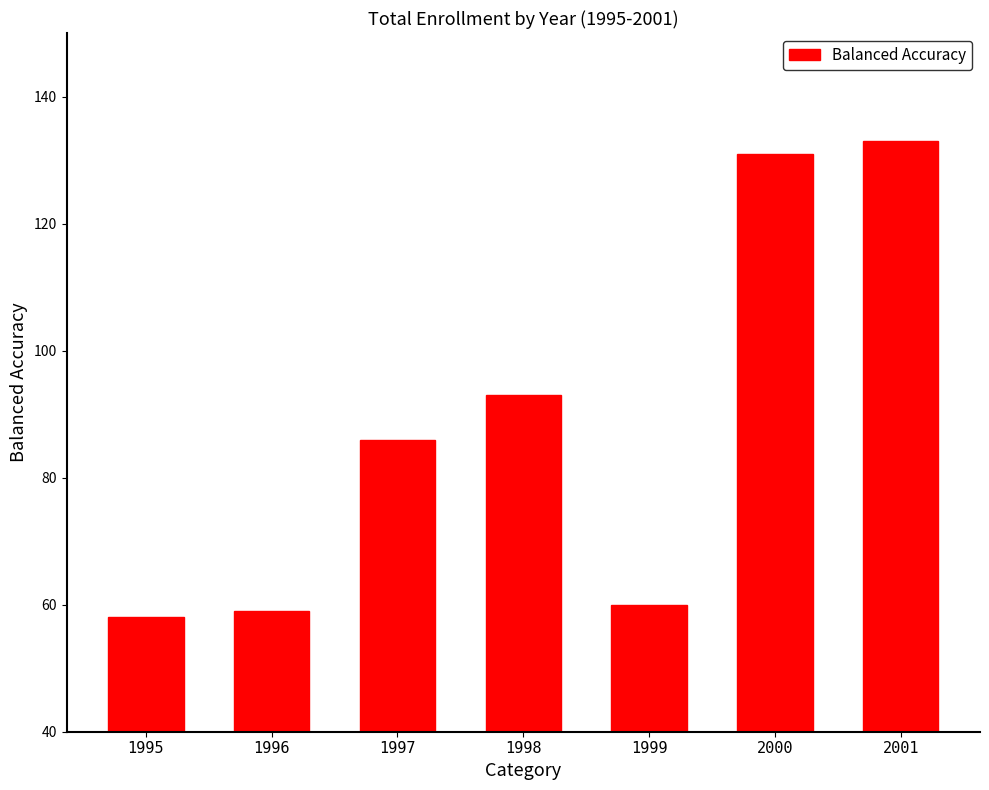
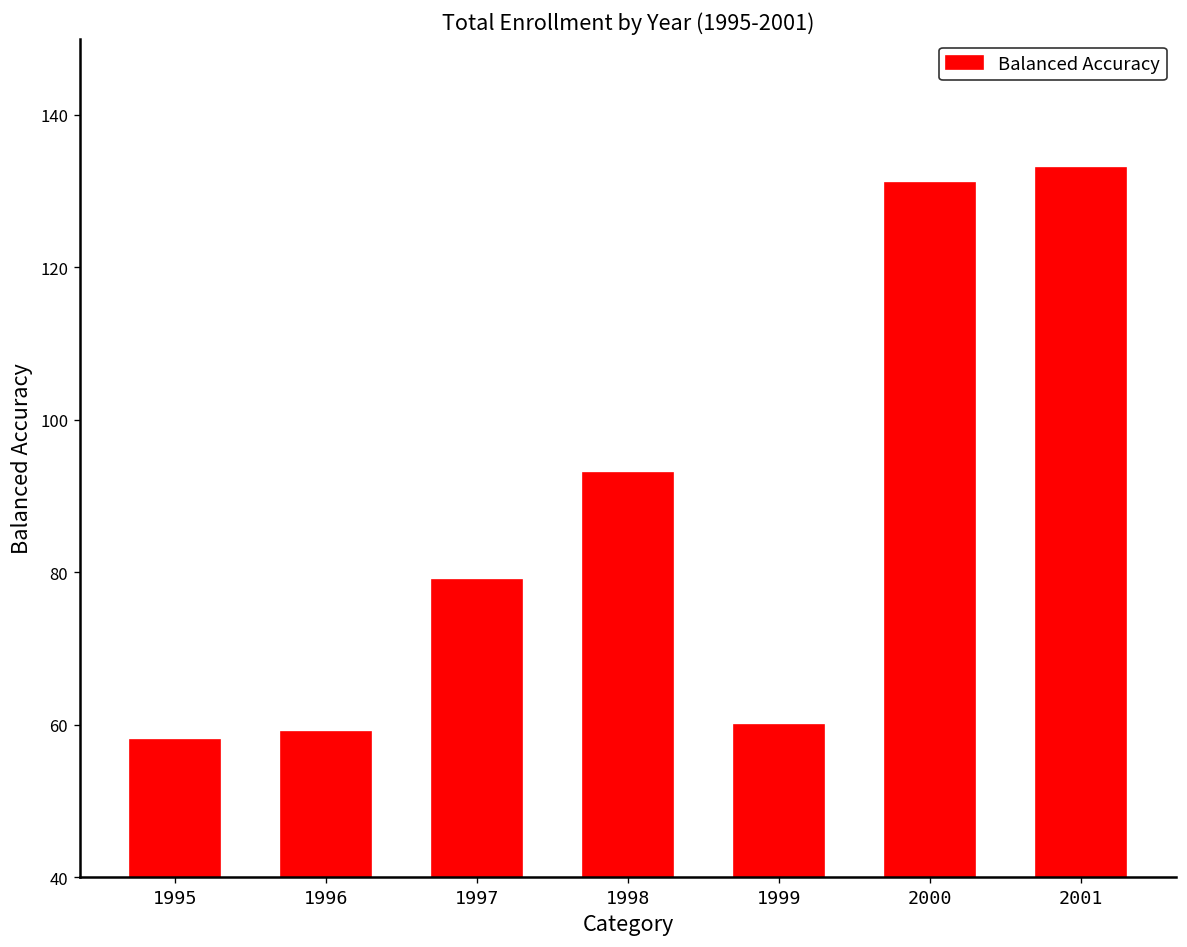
  {
    "1995": 58,
    "1996": 59,
-   "1997": 86,
+   "1997": 79,
    "1998": 93,
    "1999": 60,
    "2000": 131,
    "2001": 133
  }
